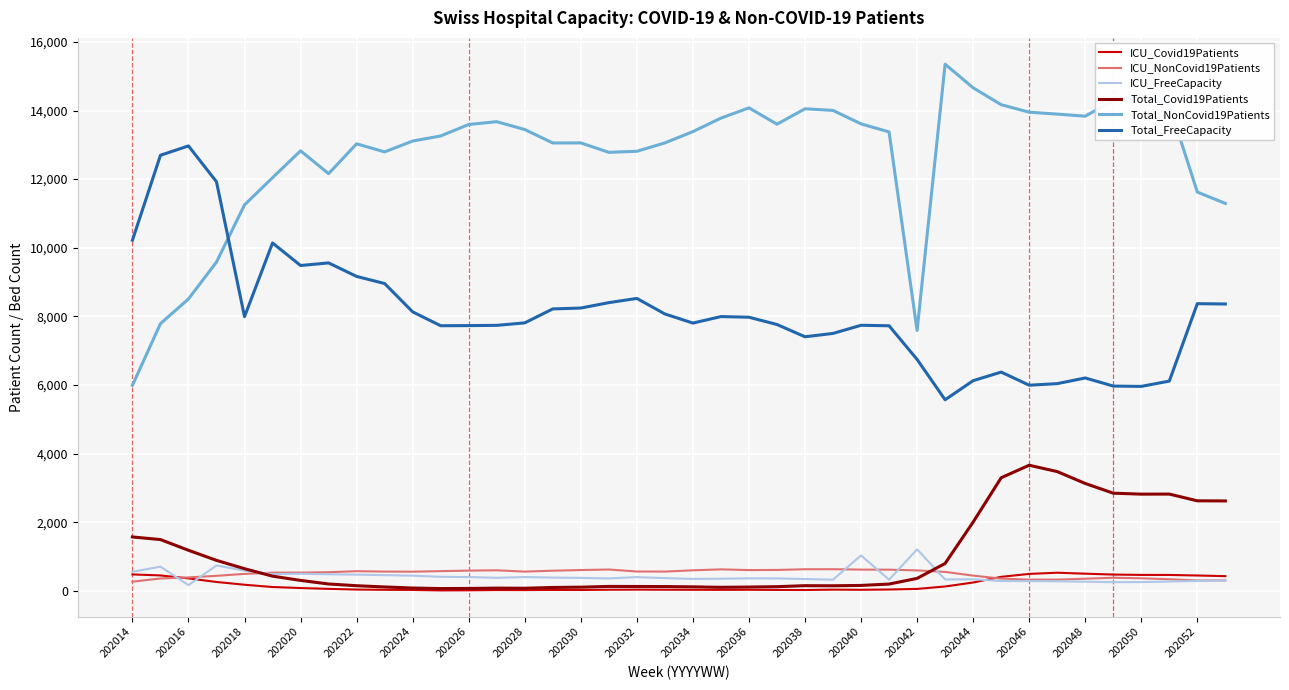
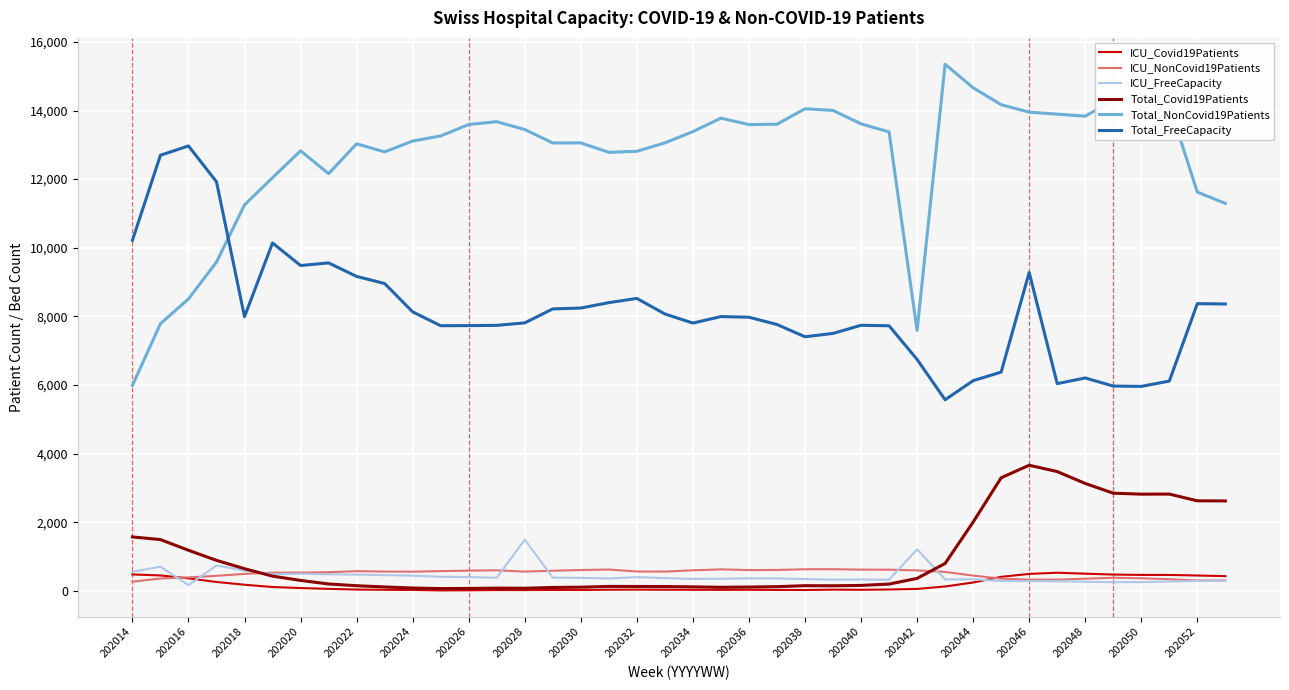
  {
    "ICU_Covid19Patients": {
      "202014": "500",
      "202018": "200",
      "202020": "100",
      "202022": "0",
      "202030": "0",
      "202032": "0",
      "202034": "0",
      "202036": "0",
      "202038": "0",
      "202040": "0",
      "202042": "100",
      "202044": "200",
      "202046": "500",
      "202048": "500",
      "202050": "500",
      "202052": "400"
    },
    "ICU_NonCovid19Patients": {
      "202014": "300",
      "202018": "500",
      "202022": "600",
      "202024": "600",
      "202026": "600",
      "202028": "600",
      "202030": "600",
      "202032": "600",
      "202034": "600",
      "202036": "600",
      "202038": "600",
      "202040": "600",
      "202042": "600",
      "202044": "400",
      "202048": "400",
      "202050": "400"
    },
    "ICU_FreeCapacity": {
      "202014": "600",
      "202016": "200",
      "202022": "500",
      "202024": "400",
      "202026": "400",
-     "202028": "400",
+     "202028": "1,500",
      "202030": "400",
      "202032": "400",
      "202034": "300",
      "202036": "400",
      "202038": "300",
-     "202040": "1,000",
+     "202040": "300",
      "202042": "1,200",
      "202044": "300",
      "202048": "300",
      "202050": "300"
    },
    "Total_Covid19Patients": {
      "202014": "1,600",
      "202016": "1,200",
      "202020": "300",
      "202022": "100",
      "202030": "100",
      "202032": "100",
      "202034": "100",
      "202036": "100",
      "202038": "200",
      "202040": "200",
      "202042": "400",
      "202044": "2,000",
      "202046": "3,700",
      "202048": "3,100",
      "202050": "2,800",
      "202052": "2,600"
    },
    "Total_NonCovid19Patients": {
      "202014": "6,000",
      "202016": "8,500",
      "202018": "11,200",
      "202020": "12,800",
      "202022": "13,000",
      "202024": "13,100",
      "202026": "13,600",
      "202028": "13,400",
      "202030": "13,100",
      "202032": "12,800",
      "202034": "13,400",
-     "202036": "14,100",
+     "202036": "13,600",
      "202038": "14,100",
      "202040": "13,600",
      "202042": "7,600",
      "202044": "14,700",
      "202046": "14,000",
      "202048": "13,800",
      "202052": "11,600"
    },
    "Total_FreeCapacity": {
      "202014": "10,200",
      "202016": "13,000",
      "202018": "8,000",
      "202020": "9,500",
      "202022": "9,200",
      "202024": "8,100",
      "202026": "7,700",
      "202028": "7,800",
      "202030": "8,200",
      "202032": "8,500",
      "202034": "7,800",
      "202036": "8,000",
      "202038": "7,400",
      "202040": "7,700",
      "202042": "6,700",
      "202044": "6,100",
-     "202046": "6,000",
+     "202046": "9,300",
      "202048": "6,200",
      "202050": "6,000",
      "202052": "8,400"
    }
  }
